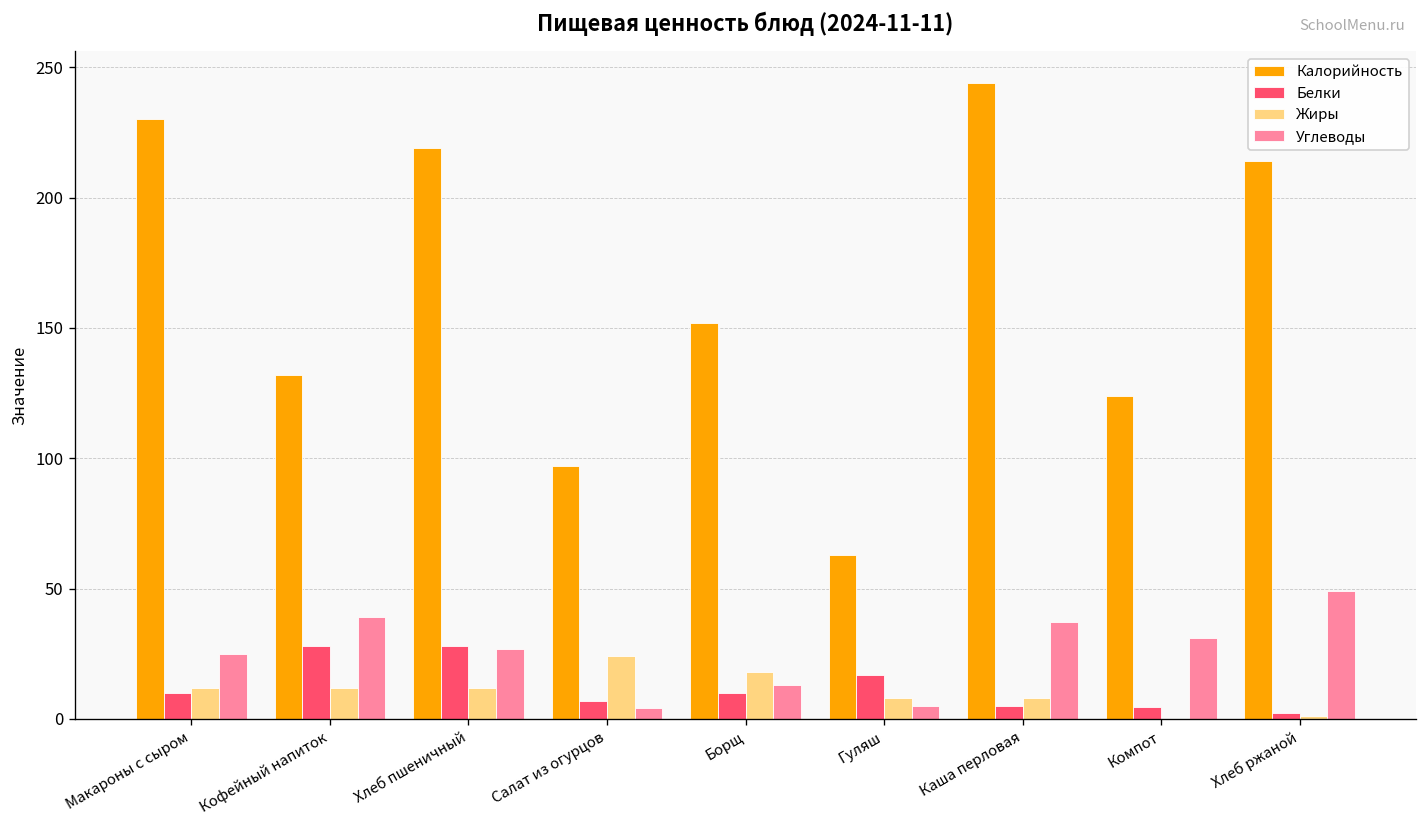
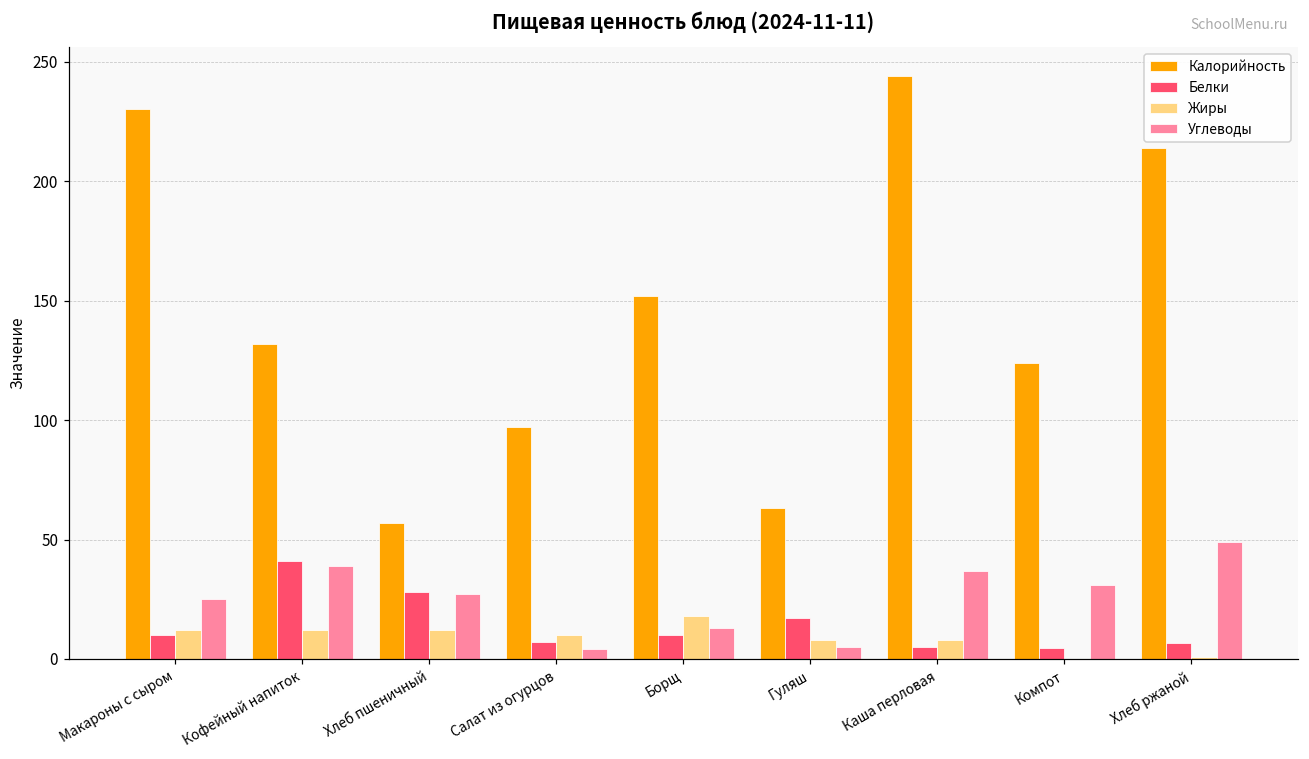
  {
    "Калорийность": {
      "Макароны с сыром": 230,
      "Кофейный напиток": 132,
-     "Хлеб пшеничный": 219,
+     "Хлеб пшеничный": 57,
      "Салат из огурцов": 97,
      "Борщ": 152,
      "Гуляш": 63,
      "Каша перловая": 244,
      "Компот": 124,
      "Хлеб ржаной": 214
    },
    "Белки": {
      "Макароны с сыром": 10,
-     "Кофейный напиток": 28,
+     "Кофейный напиток": 41,
      "Хлеб пшеничный": 28,
      "Салат из огурцов": 7,
      "Борщ": 10,
      "Гуляш": 17,
      "Каша перловая": 5,
      "Компот": 5,
-     "Хлеб ржаной": 2
+     "Хлеб ржаной": 7
    },
    "Жиры": {
      "Макароны с сыром": 12,
      "Кофейный напиток": 12,
      "Хлеб пшеничный": 12,
-     "Салат из огурцов": 24,
+     "Салат из огурцов": 10,
      "Борщ": 18,
      "Гуляш": 8,
      "Каша перловая": 8,
      "Компот": 0
    },
    "Углеводы": {
      "Макароны с сыром": 25,
      "Кофейный напиток": 39,
      "Хлеб пшеничный": 27,
      "Салат из огурцов": 4,
      "Борщ": 13,
      "Гуляш": 5,
      "Каша перловая": 37,
      "Компот": 31,
      "Хлеб ржаной": 49
    }
  }
